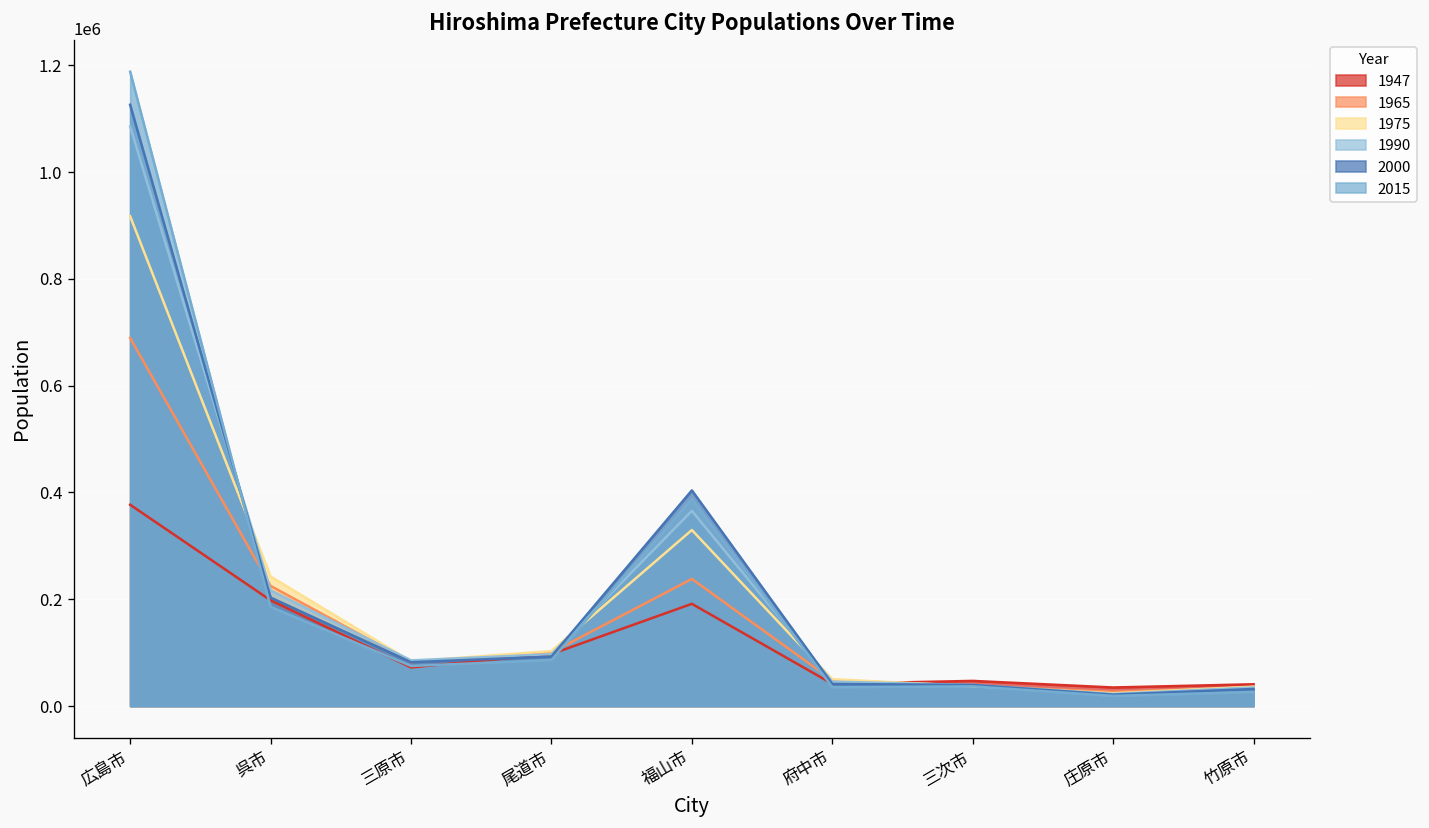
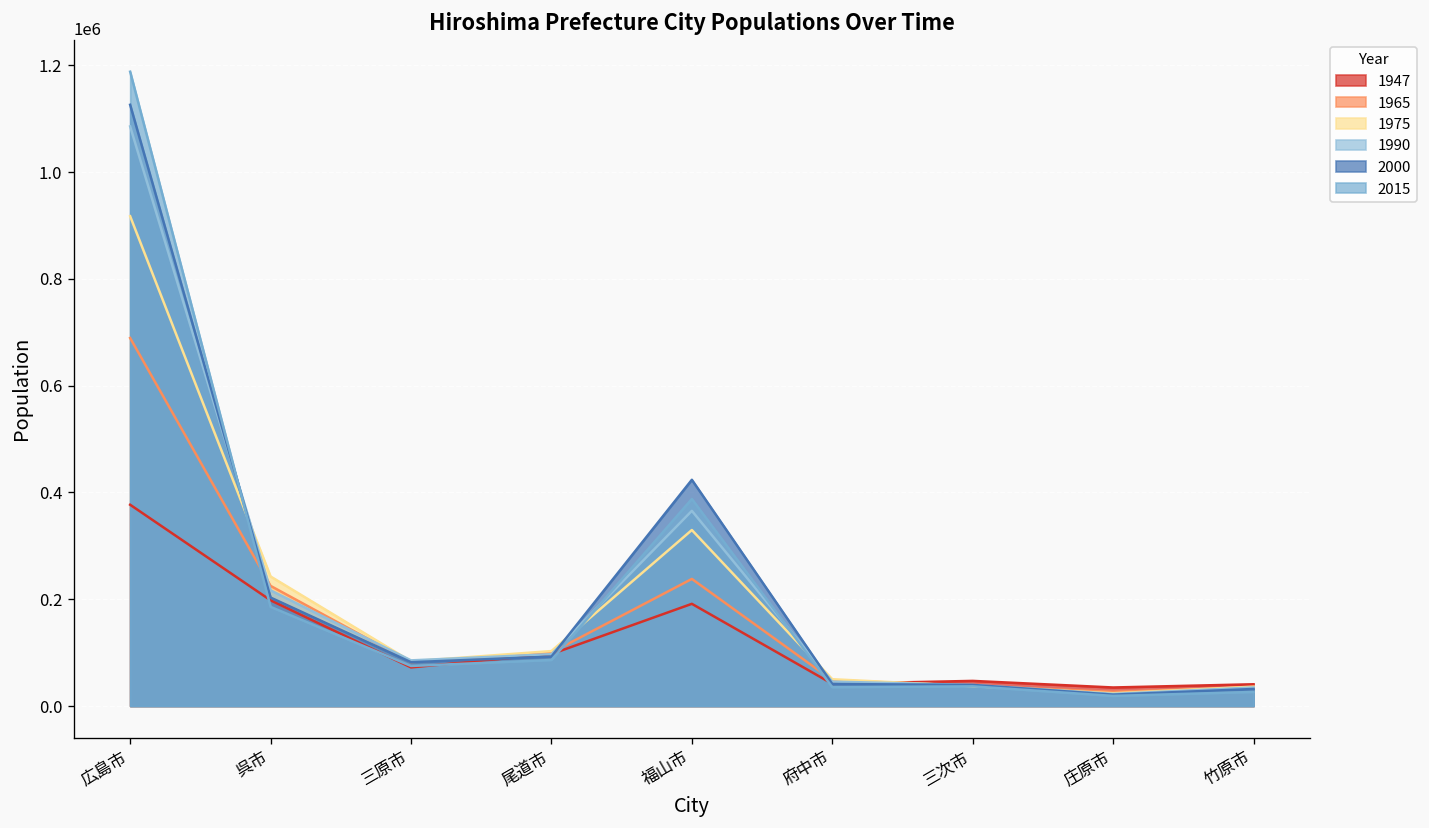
  {
    "1947": {
      "広島市": 380000,
      "福山市": 190000,
      "三次市": 50000,
      "庄原市": 30000
    },
    "1965": {
      "広島市": 690000,
      "呉市": 230000,
      "福山市": 240000
    },
    "1975": {
      "広島市": 920000,
      "呉市": 240000,
      "福山市": 330000
    },
    "2000": {
      "広島市": 1130000,
-     "福山市": 400000
+     "福山市": 420000
    }
  }
